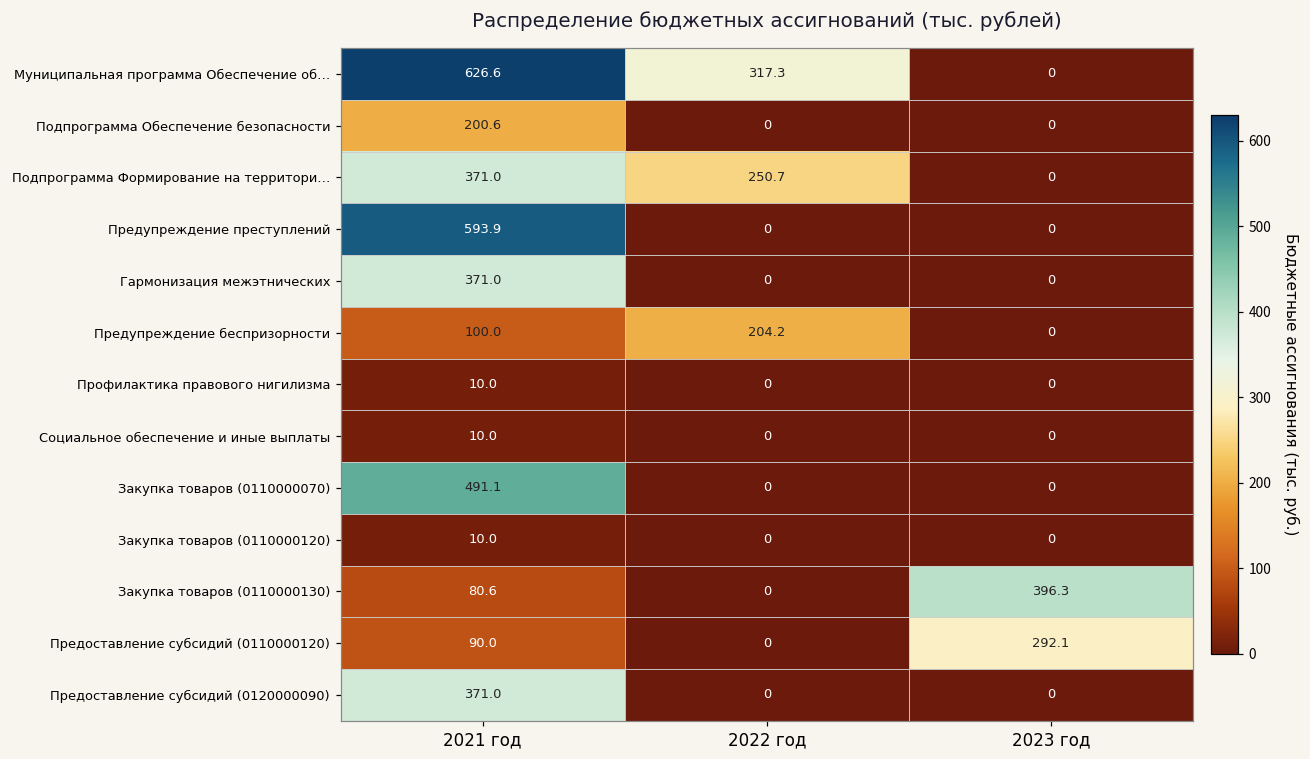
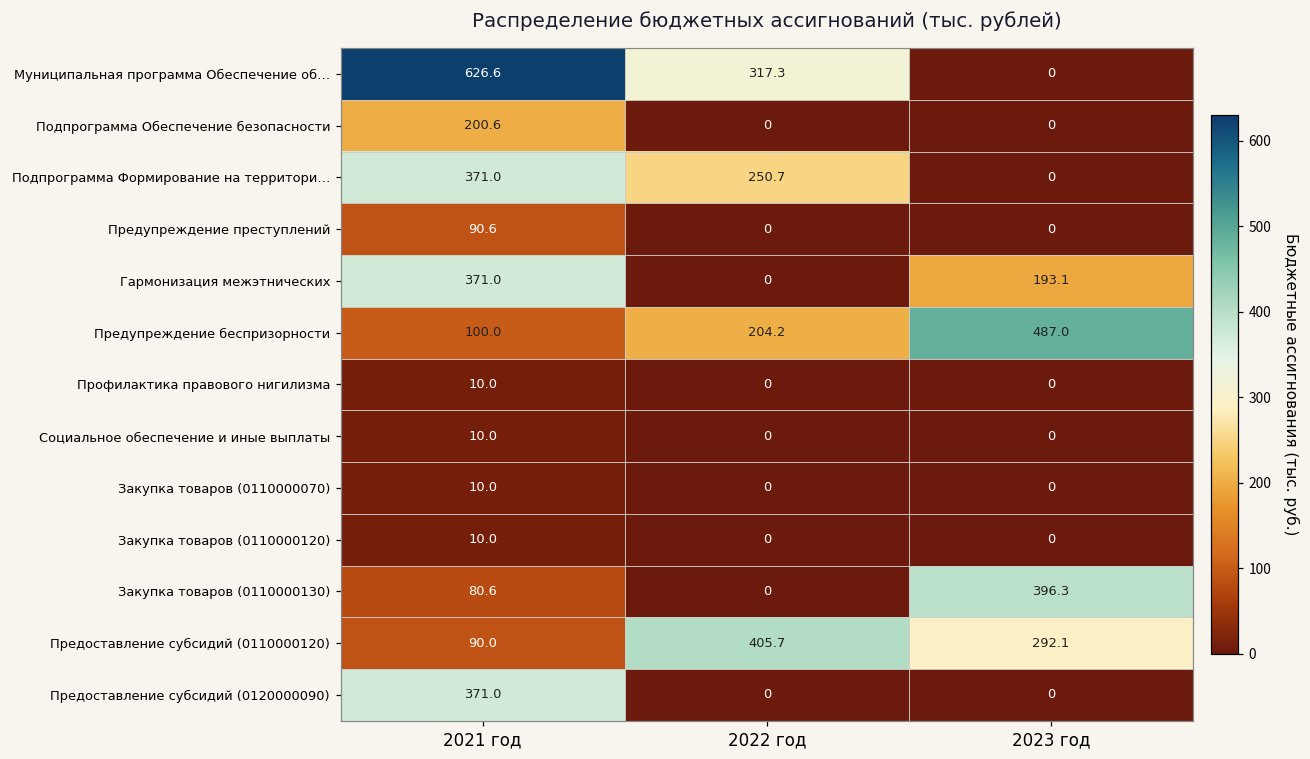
  {
    "Муниципальная программа Обеспечение об…": {
      "2021 год": 626.6,
      "2022 год": 317.3,
      "2023 год": 0
    },
    "Подпрограмма Обеспечение безопасности": {
      "2021 год": 200.6,
      "2022 год": 0,
      "2023 год": 0
    },
    "Подпрограмма Формирование на территори…": {
      "2021 год": 371.0,
      "2022 год": 250.7,
      "2023 год": 0
    },
    "Предупреждение преступлений": {
-     "2021 год": 593.9,
+     "2021 год": 90.6,
      "2022 год": 0,
      "2023 год": 0
    },
    "Гармонизация межэтнических": {
      "2021 год": 371.0,
      "2022 год": 0,
-     "2023 год": 0
+     "2023 год": 193.1
    },
    "Предупреждение беспризорности": {
      "2021 год": 100.0,
      "2022 год": 204.2,
-     "2023 год": 0
+     "2023 год": 487.0
    },
    "Профилактика правового нигилизма": {
      "2021 год": 10.0,
      "2022 год": 0,
      "2023 год": 0
    },
    "Социальное обеспечение и иные выплаты": {
      "2021 год": 10.0,
      "2022 год": 0,
      "2023 год": 0
    },
    "Закупка товаров (0110000070)": {
-     "2021 год": 491.1,
+     "2021 год": 10.0,
      "2022 год": 0,
      "2023 год": 0
    },
    "Закупка товаров (0110000120)": {
      "2021 год": 10.0,
      "2022 год": 0,
      "2023 год": 0
    },
    "Закупка товаров (0110000130)": {
      "2021 год": 80.6,
      "2022 год": 0,
      "2023 год": 396.3
    },
    "Предоставление субсидий (0110000120)": {
      "2021 год": 90.0,
-     "2022 год": 0,
+     "2022 год": 405.7,
      "2023 год": 292.1
    },
    "Предоставление субсидий (0120000090)": {
      "2021 год": 371.0,
      "2022 год": 0,
      "2023 год": 0
    }
  }
